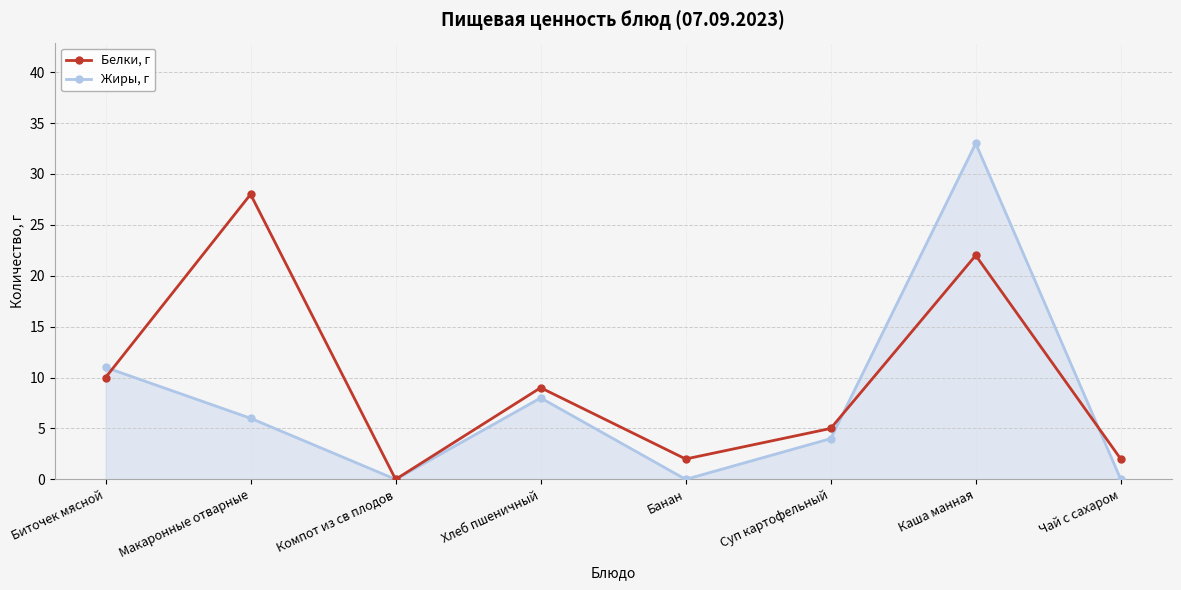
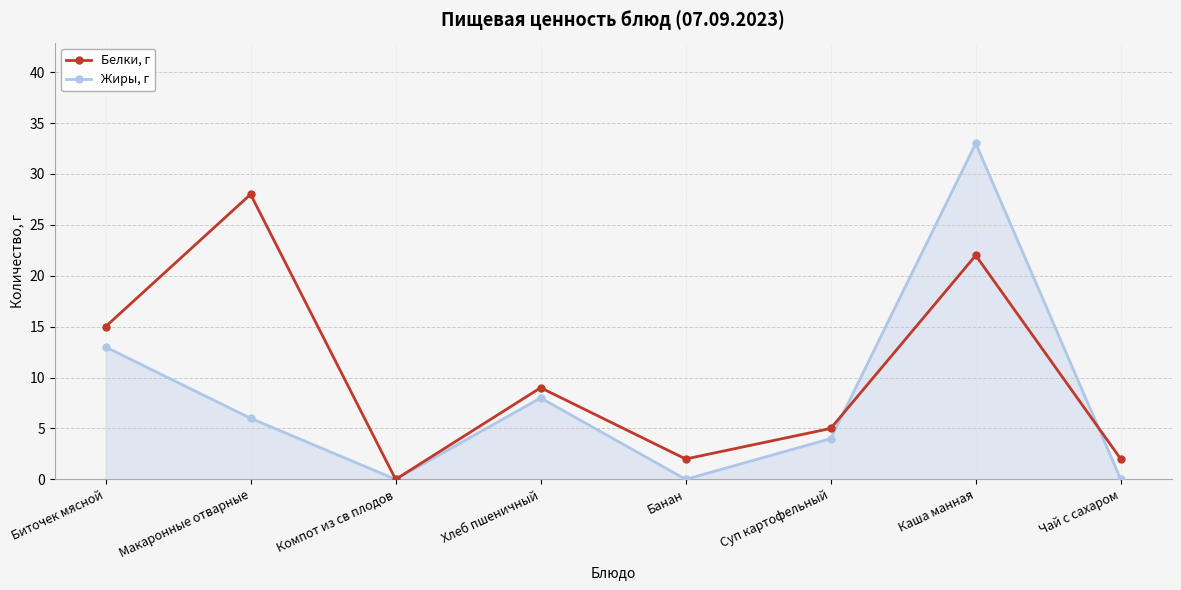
  {
    "Белки, г": {
-     "Биточек мясной": 10,
+     "Биточек мясной": 15,
      "Макаронные отварные": 28,
      "Хлеб пшеничный": 9,
      "Банан": 2,
      "Суп картофельный": 5,
      "Каша манная": 22,
      "Чай с сахаром": 2
    },
    "Жиры, г": {
-     "Биточек мясной": 11,
+     "Биточек мясной": 13,
      "Макаронные отварные": 6,
      "Хлеб пшеничный": 8,
      "Банан": 0,
      "Суп картофельный": 4,
      "Каша манная": 33,
      "Чай с сахаром": 0
    }
  }
